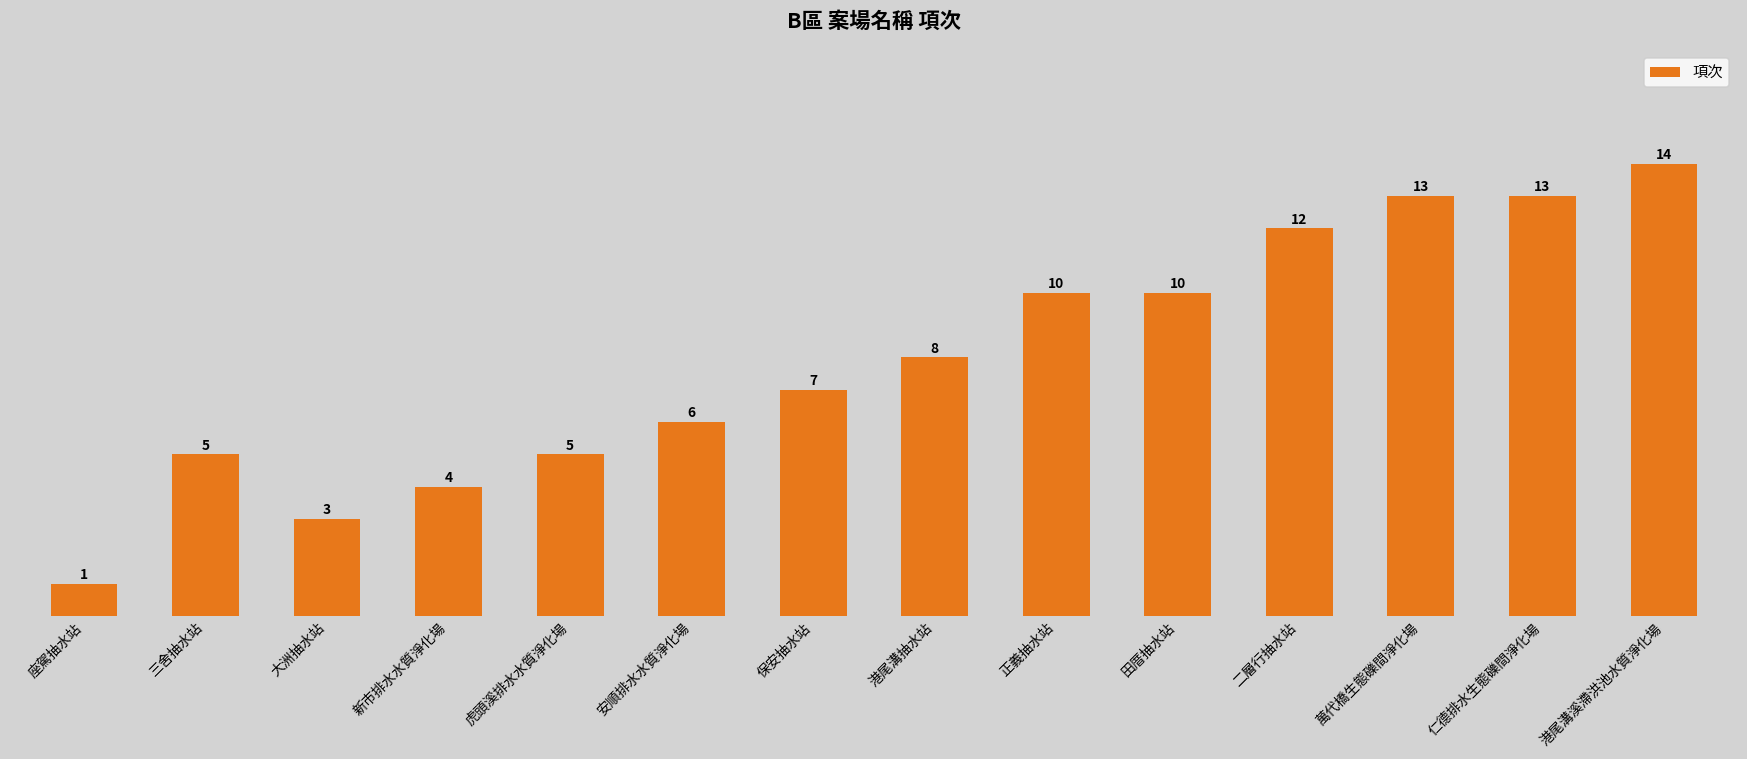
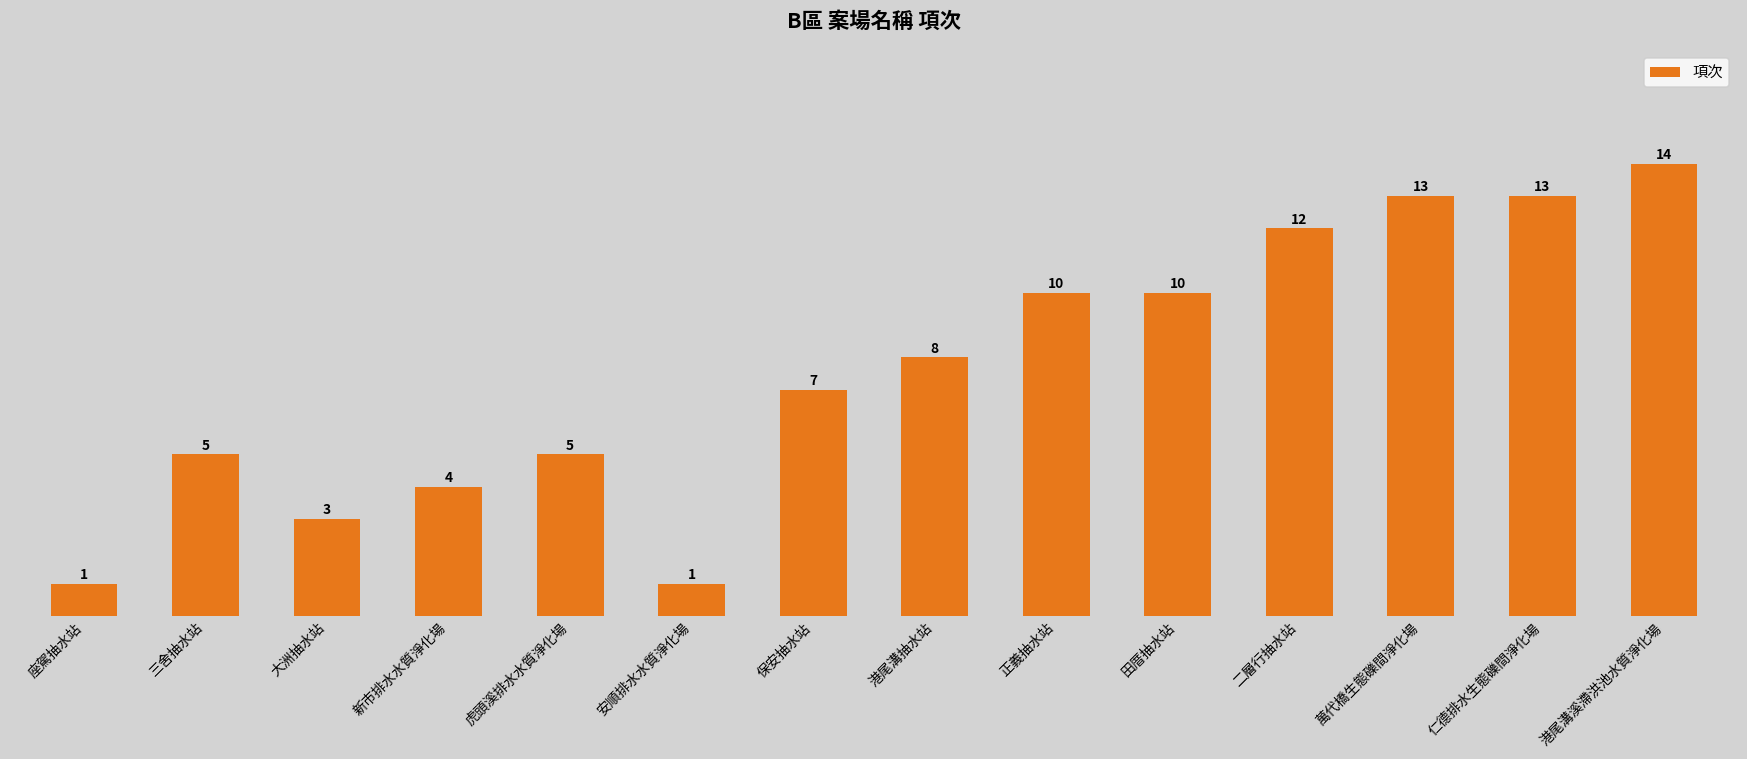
  {
    "座駕抽水站": 1,
    "三舍抽水站": 5,
    "大洲抽水站": 3,
    "新市排水水質淨化場": 4,
    "虎頭溪排水水質淨化場": 5,
-   "安順排水水質淨化場": 6,
+   "安順排水水質淨化場": 1,
    "保安抽水站": 7,
    "港尾溝抽水站": 8,
    "正義抽水站": 10,
    "田厝抽水站": 10,
    "二層行抽水站": 12,
    "萬代橋生態礫間淨化場": 13,
    "仁德排水生態礫間淨化場": 13,
    "港尾溝溪滯洪池水質淨化場": 14
  }
